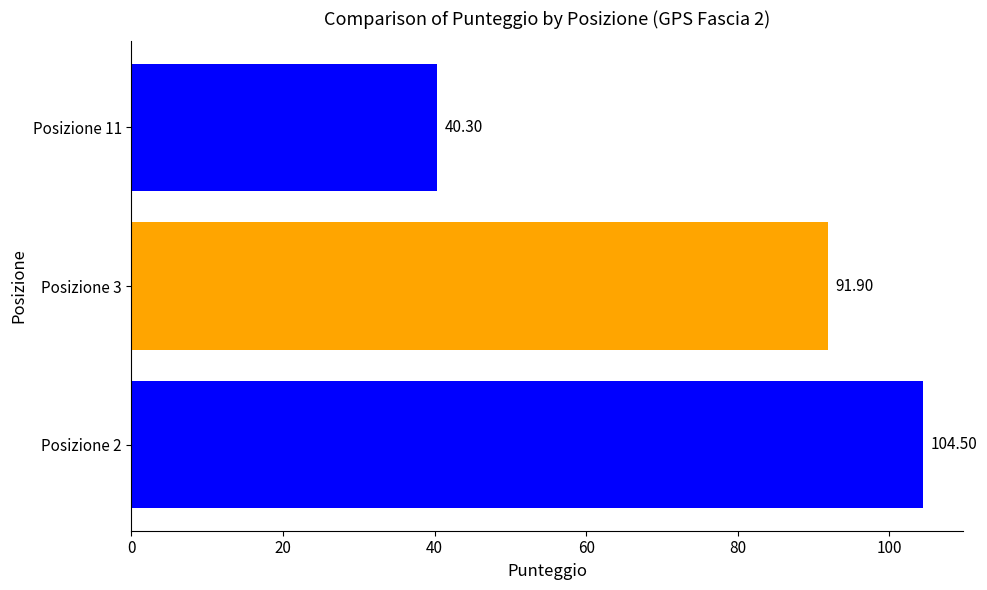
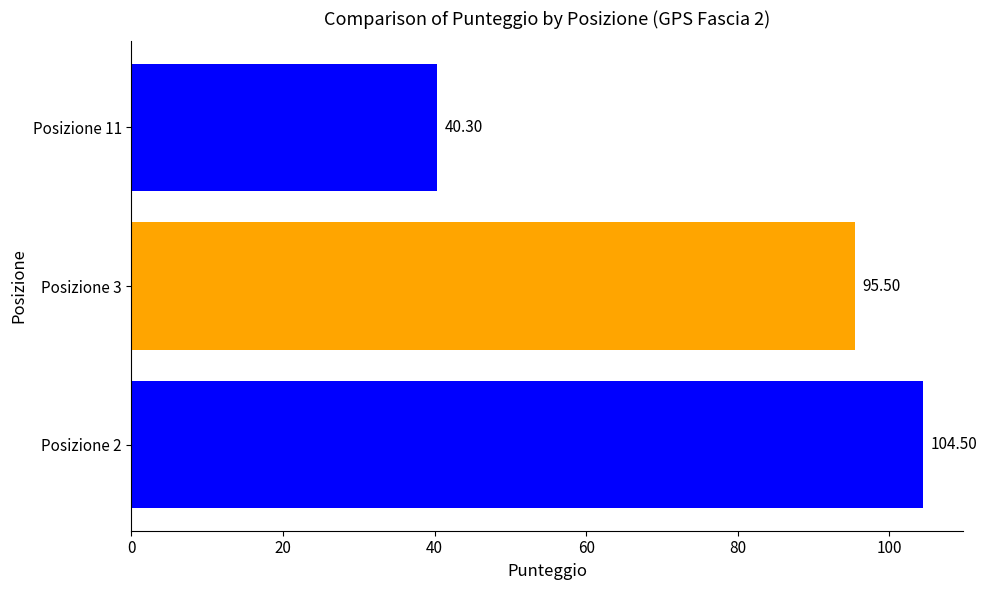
  {
    "Posizione 11": 40.30,
-   "Posizione 3": 91.90,
+   "Posizione 3": 95.50,
    "Posizione 2": 104.50
  }
